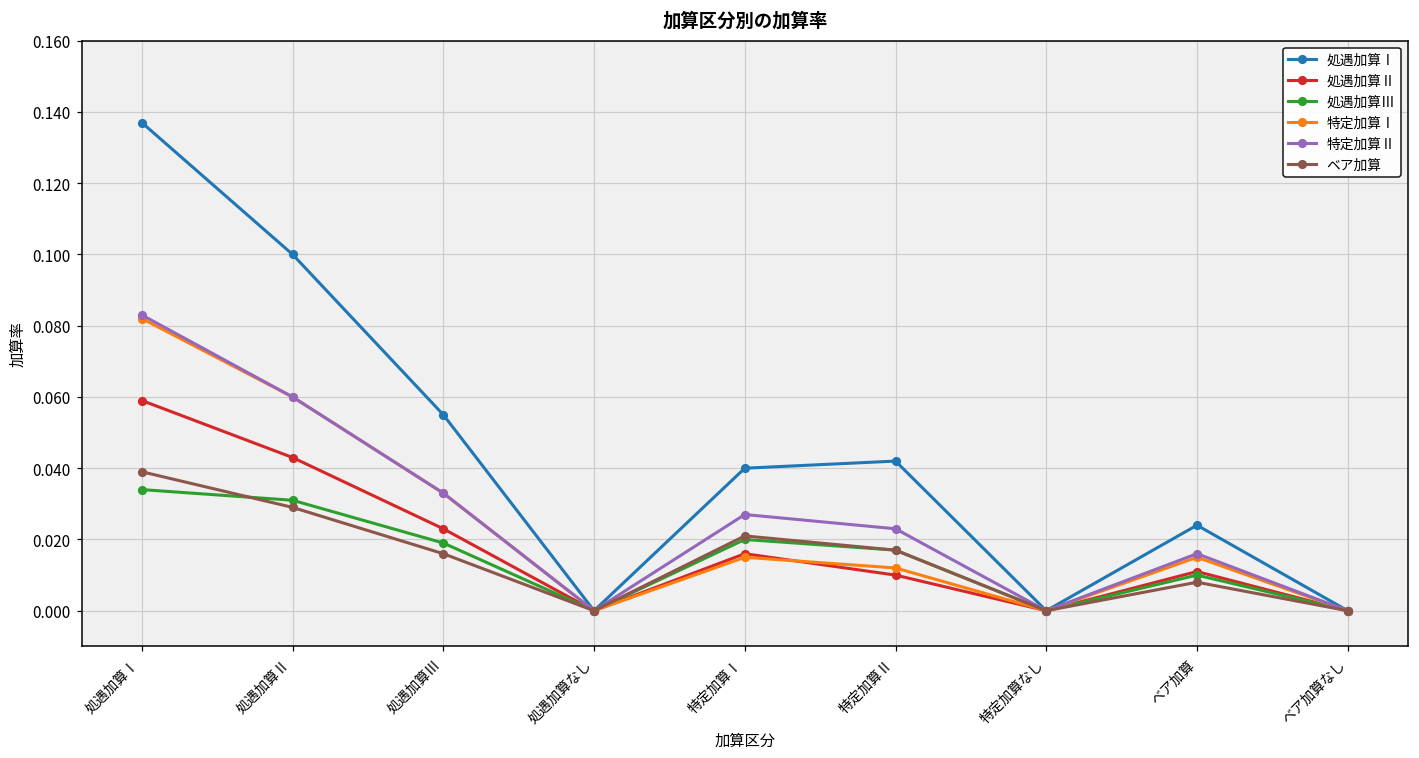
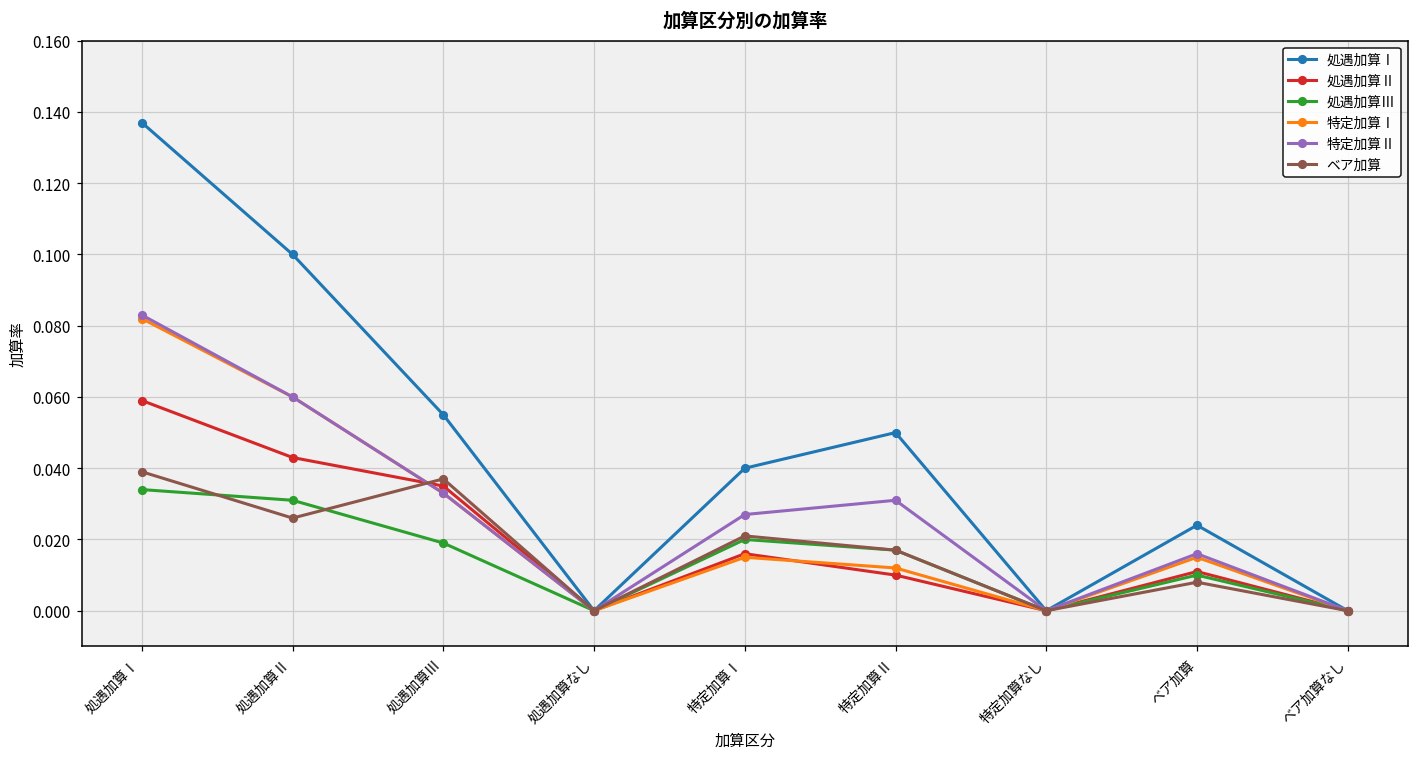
  {
    "処遇加算Ⅰ": {
      "処遇加算Ⅰ": 0.137,
      "処遇加算Ⅱ": 0.100,
      "処遇加算Ⅲ": 0.055,
      "特定加算Ⅰ": 0.040,
-     "特定加算Ⅱ": 0.042,
+     "特定加算Ⅱ": 0.050,
      "ベア加算": 0.024
    },
    "処遇加算Ⅱ": {
      "処遇加算Ⅰ": 0.059,
      "処遇加算Ⅱ": 0.043,
-     "処遇加算Ⅲ": 0.023,
+     "処遇加算Ⅲ": 0.035,
      "特定加算Ⅰ": 0.016,
      "特定加算Ⅱ": 0.010,
      "ベア加算": 0.011
    },
    "処遇加算Ⅲ": {
      "処遇加算Ⅰ": 0.034,
      "処遇加算Ⅱ": 0.031,
      "処遇加算Ⅲ": 0.019,
      "特定加算Ⅰ": 0.020,
      "ベア加算": 0.010
    },
    "特定加算Ⅰ": {
      "処遇加算Ⅰ": 0.082,
      "特定加算Ⅰ": 0.015,
      "特定加算Ⅱ": 0.012,
      "ベア加算": 0.015
    },
    "特定加算Ⅱ": {
      "処遇加算Ⅰ": 0.083,
      "特定加算Ⅰ": 0.027,
-     "特定加算Ⅱ": 0.023,
+     "特定加算Ⅱ": 0.031,
      "ベア加算": 0.016
    },
    "ベア加算": {
      "処遇加算Ⅰ": 0.039,
-     "処遇加算Ⅱ": 0.029,
-     "処遇加算Ⅲ": 0.016,
+     "処遇加算Ⅱ": 0.026,
+     "処遇加算Ⅲ": 0.037,
      "特定加算Ⅰ": 0.021,
      "ベア加算": 0.008
    }
  }
